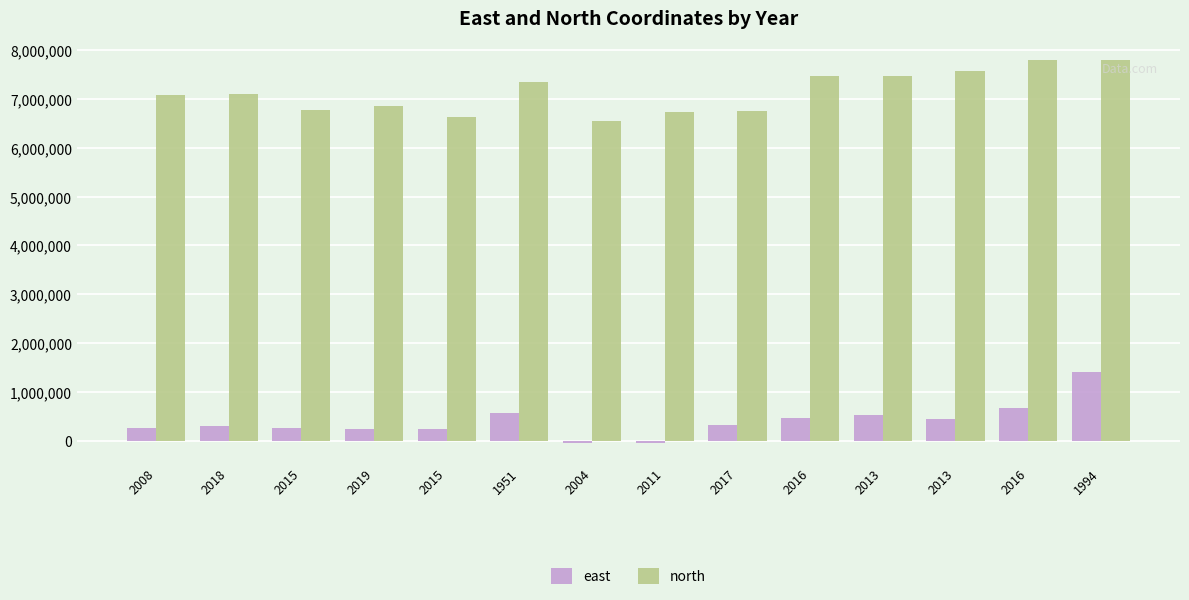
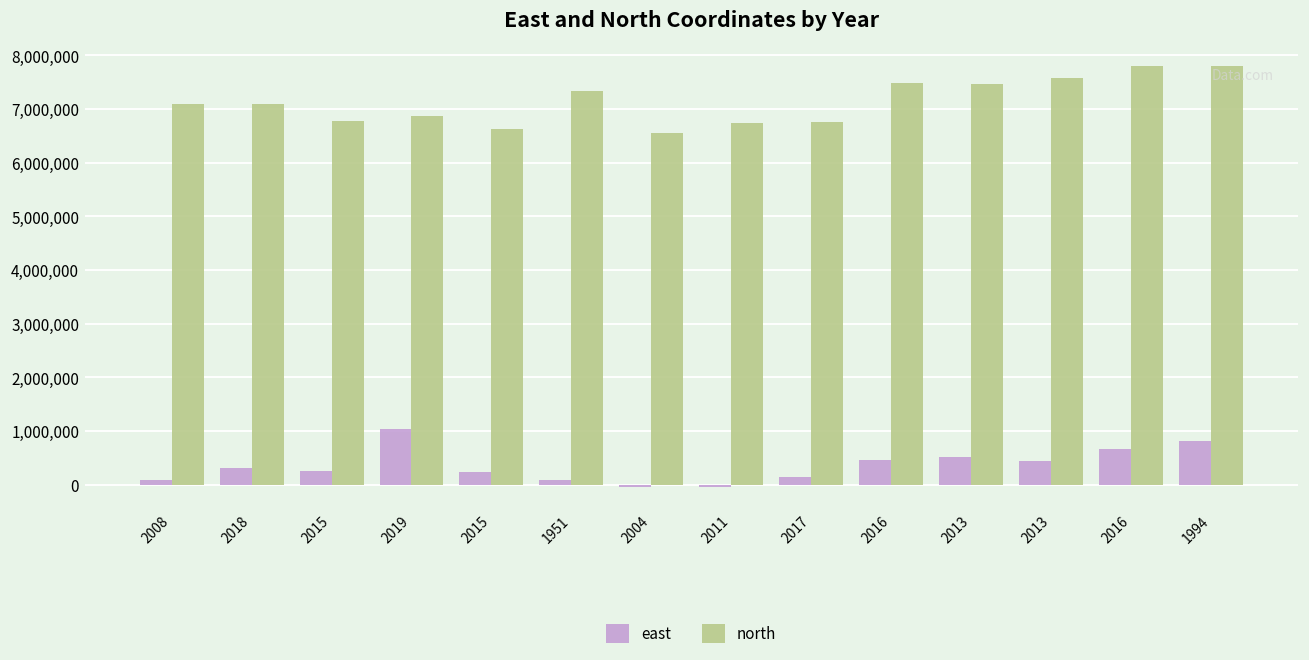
  {
    "east": {
-     "2008": "300,000",
+     "2008": "100,000",
      "2018": "300,000",
-     "2019": "200,000",
-     "1951": "600,000",
+     "2019": "1,000,000",
+     "1951": "100,000",
      "2011": "-100,000",
-     "2017": "300,000",
-     "1994": "1,400,000"
+     "2017": "100,000",
+     "1994": "800,000"
    },
    "north": {
      "2008": "7,100,000",
      "2018": "7,100,000",
      "2019": "6,900,000",
      "1951": "7,300,000",
      "2004": "6,500,000",
      "2011": "6,700,000",
      "2017": "6,800,000",
      "1994": "7,800,000"
    }
  }
